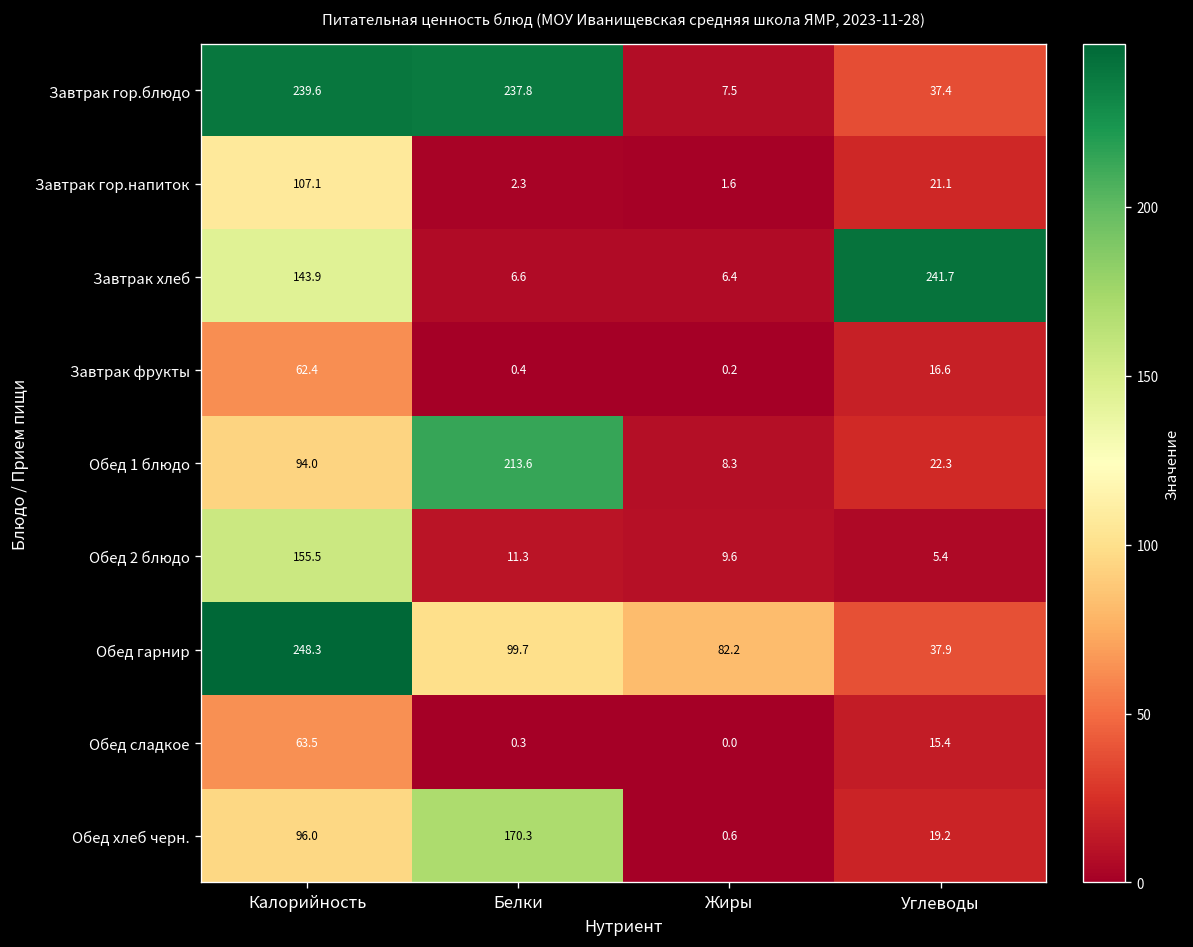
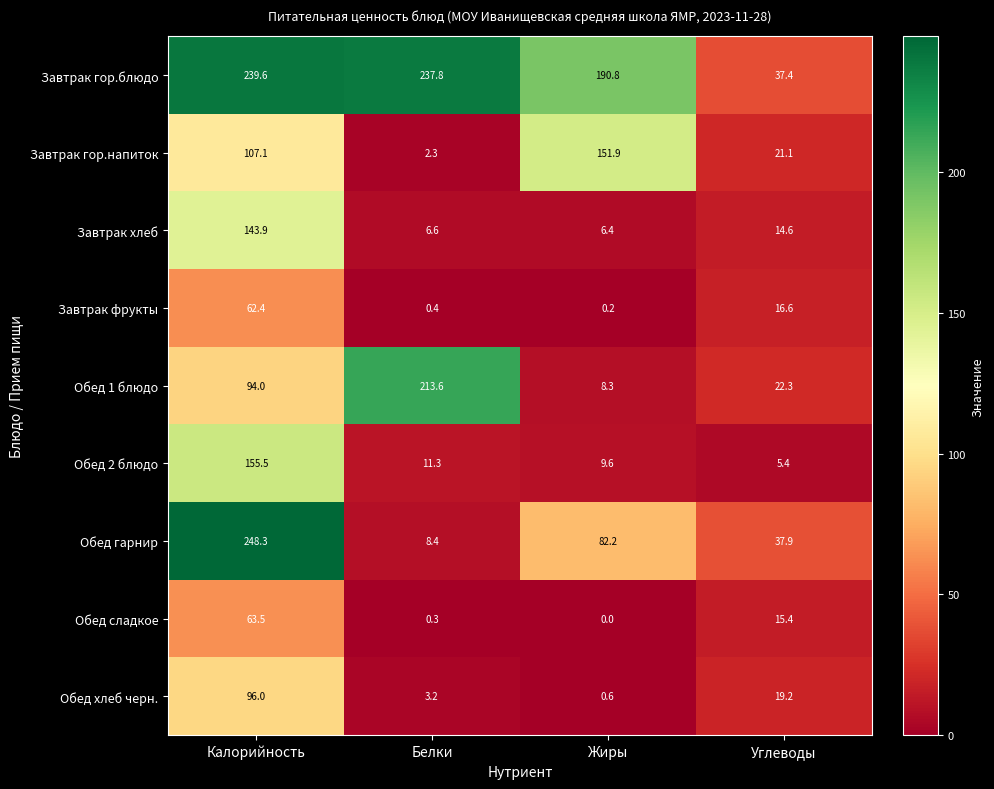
  {
    "Завтрак гор.блюдо": {
      "Калорийность": 239.6,
      "Белки": 237.8,
-     "Жиры": 7.5,
+     "Жиры": 190.8,
      "Углеводы": 37.4
    },
    "Завтрак гор.напиток": {
      "Калорийность": 107.1,
      "Белки": 2.3,
-     "Жиры": 1.6,
+     "Жиры": 151.9,
      "Углеводы": 21.1
    },
    "Завтрак хлеб": {
      "Калорийность": 143.9,
      "Белки": 6.6,
      "Жиры": 6.4,
-     "Углеводы": 241.7
+     "Углеводы": 14.6
    },
    "Завтрак фрукты": {
      "Калорийность": 62.4,
      "Белки": 0.4,
      "Жиры": 0.2,
      "Углеводы": 16.6
    },
    "Обед 1 блюдо": {
      "Калорийность": 94.0,
      "Белки": 213.6,
      "Жиры": 8.3,
      "Углеводы": 22.3
    },
    "Обед 2 блюдо": {
      "Калорийность": 155.5,
      "Белки": 11.3,
      "Жиры": 9.6,
      "Углеводы": 5.4
    },
    "Обед гарнир": {
      "Калорийность": 248.3,
-     "Белки": 99.7,
+     "Белки": 8.4,
      "Жиры": 82.2,
      "Углеводы": 37.9
    },
    "Обед сладкое": {
      "Калорийность": 63.5,
      "Белки": 0.3,
      "Жиры": 0.0,
      "Углеводы": 15.4
    },
    "Обед хлеб черн.": {
      "Калорийность": 96.0,
-     "Белки": 170.3,
+     "Белки": 3.2,
      "Жиры": 0.6,
      "Углеводы": 19.2
    }
  }
